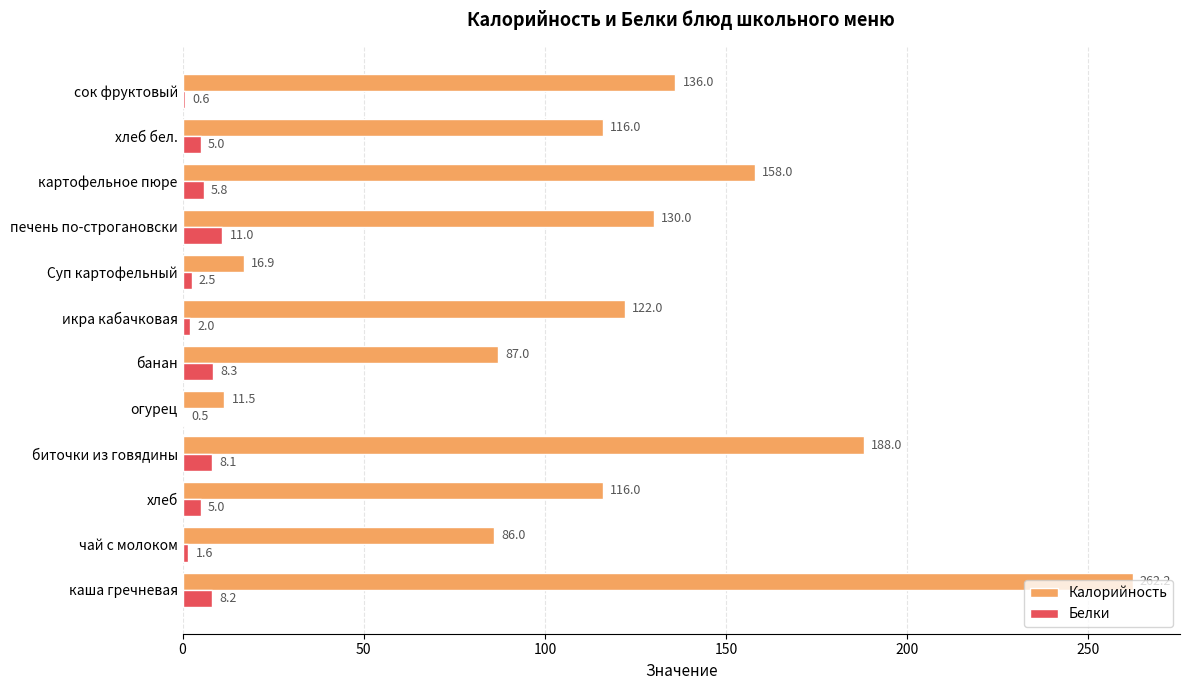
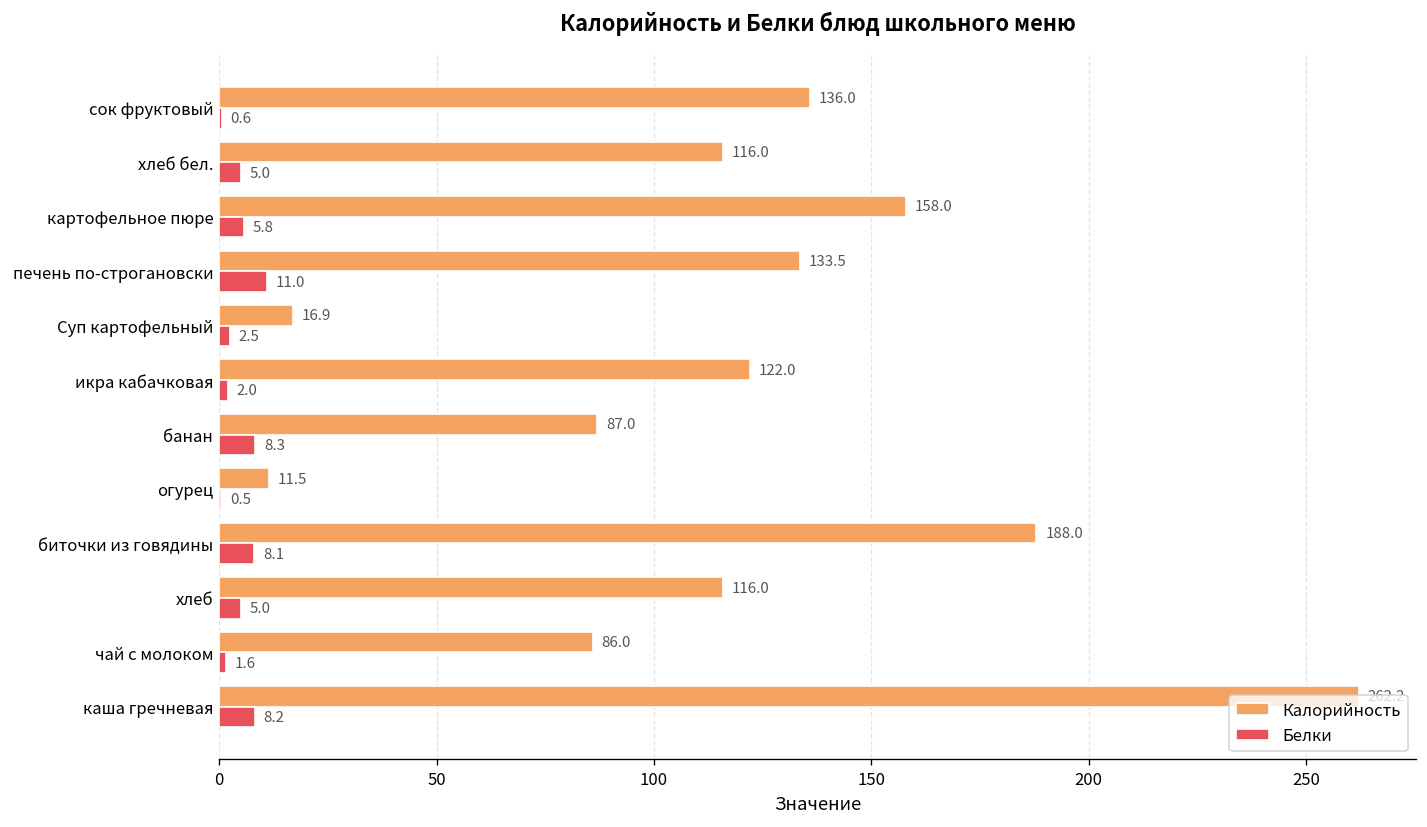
  {
    "Калорийность": {
      "сок фруктовый": 136.0,
      "хлеб бел.": 116.0,
      "картофельное пюре": 158.0,
-     "печень по-строгановски": 130.0,
+     "печень по-строгановски": 133.5,
      "Суп картофельный": 16.9,
      "икра кабачковая": 122.0,
      "банан": 87.0,
      "огурец": 11.5,
      "биточки из говядины": 188.0,
      "хлеб": 116.0,
      "чай с молоком": 86.0
    },
    "Белки": {
      "сок фруктовый": 0.6,
      "хлеб бел.": 5.0,
      "картофельное пюре": 5.8,
      "печень по-строгановски": 11.0,
      "Суп картофельный": 2.5,
      "икра кабачковая": 2.0,
      "банан": 8.3,
      "огурец": 0.5,
      "биточки из говядины": 8.1,
      "хлеб": 5.0,
      "чай с молоком": 1.6,
      "каша гречневая": 8.2
    }
  }
